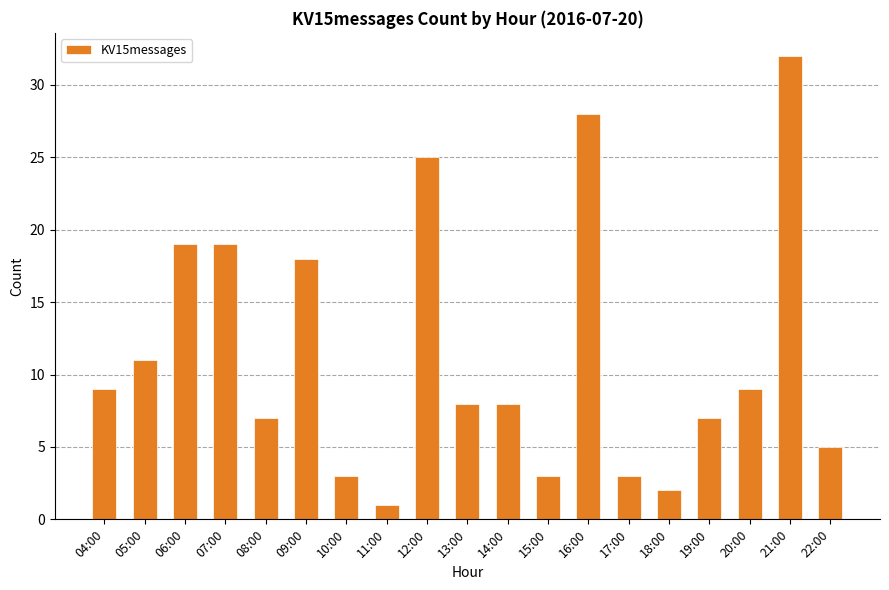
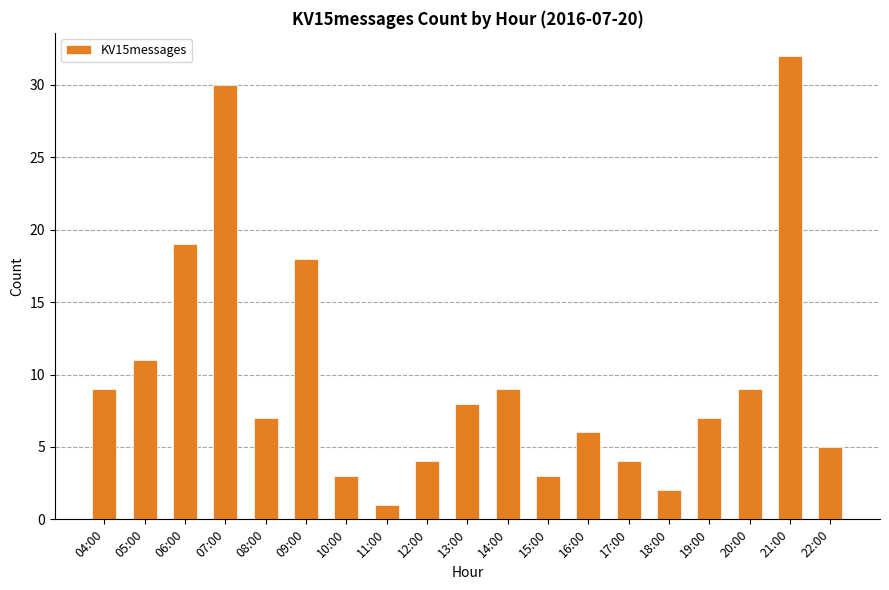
  {
    "04:00": 9,
    "05:00": 11,
    "06:00": 19,
-   "07:00": 19,
+   "07:00": 30,
    "08:00": 7,
    "09:00": 18,
    "10:00": 3,
    "11:00": 1,
-   "12:00": 25,
+   "12:00": 4,
    "13:00": 8,
-   "14:00": 8,
+   "14:00": 9,
    "15:00": 3,
-   "16:00": 28,
-   "17:00": 3,
+   "16:00": 6,
+   "17:00": 4,
    "18:00": 2,
    "19:00": 7,
    "20:00": 9,
    "21:00": 32,
    "22:00": 5
  }
